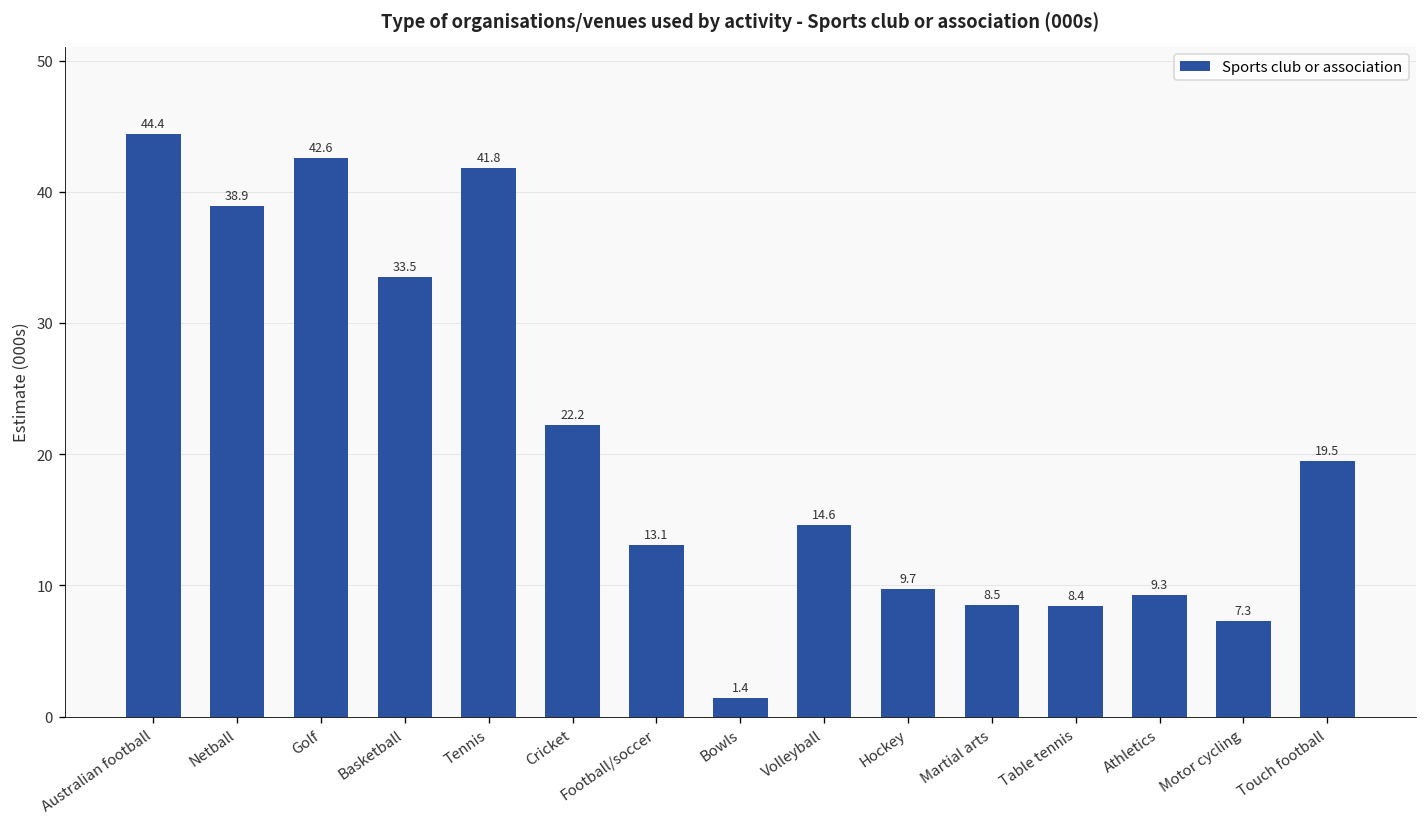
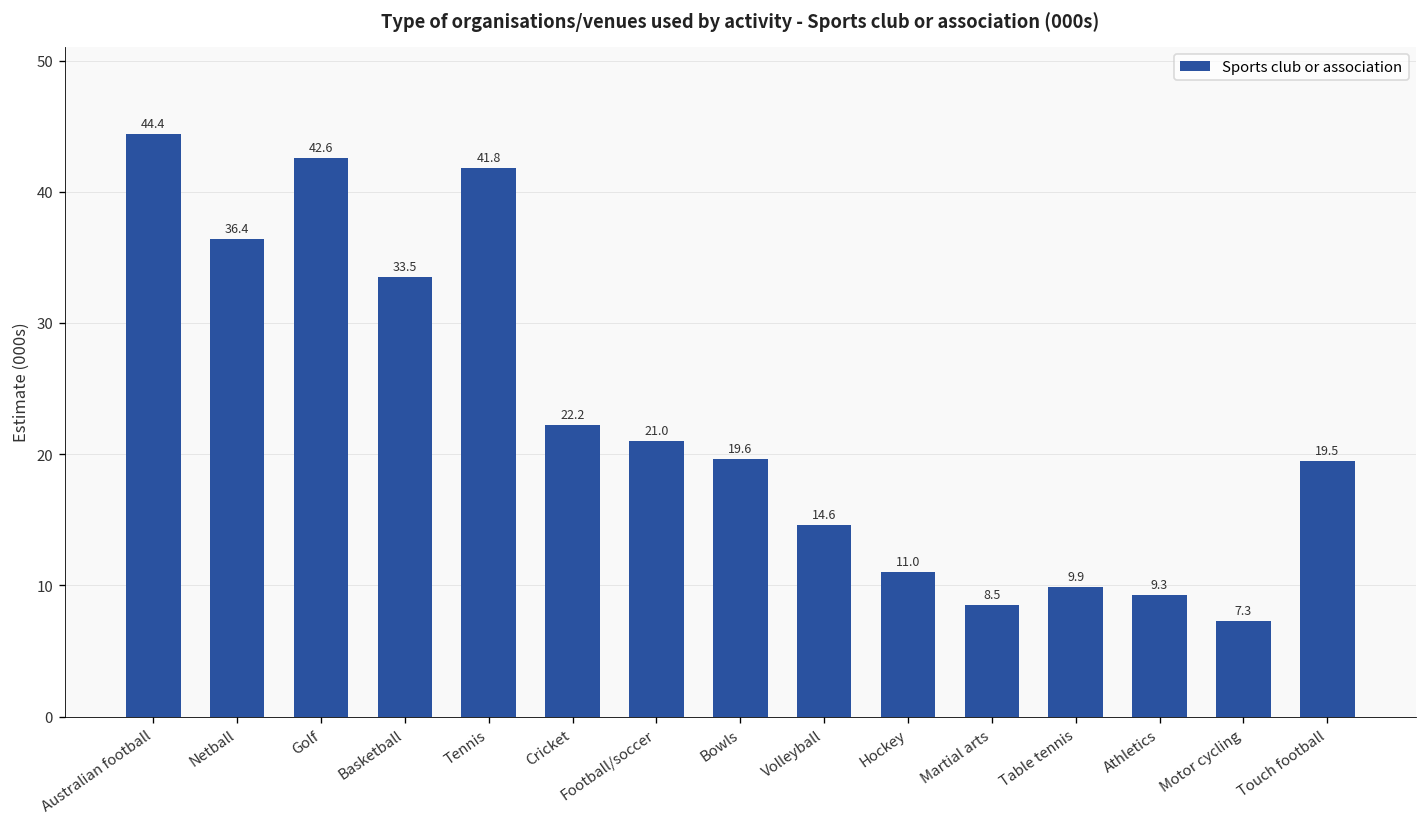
  {
    "Australian football": 44.4,
-   "Netball": 38.9,
+   "Netball": 36.4,
    "Golf": 42.6,
    "Basketball": 33.5,
    "Tennis": 41.8,
    "Cricket": 22.2,
-   "Football/soccer": 13.1,
-   "Bowls": 1.4,
+   "Football/soccer": 21.0,
+   "Bowls": 19.6,
    "Volleyball": 14.6,
-   "Hockey": 9.7,
+   "Hockey": 11.0,
    "Martial arts": 8.5,
-   "Table tennis": 8.4,
+   "Table tennis": 9.9,
    "Athletics": 9.3,
    "Motor cycling": 7.3,
    "Touch football": 19.5
  }
